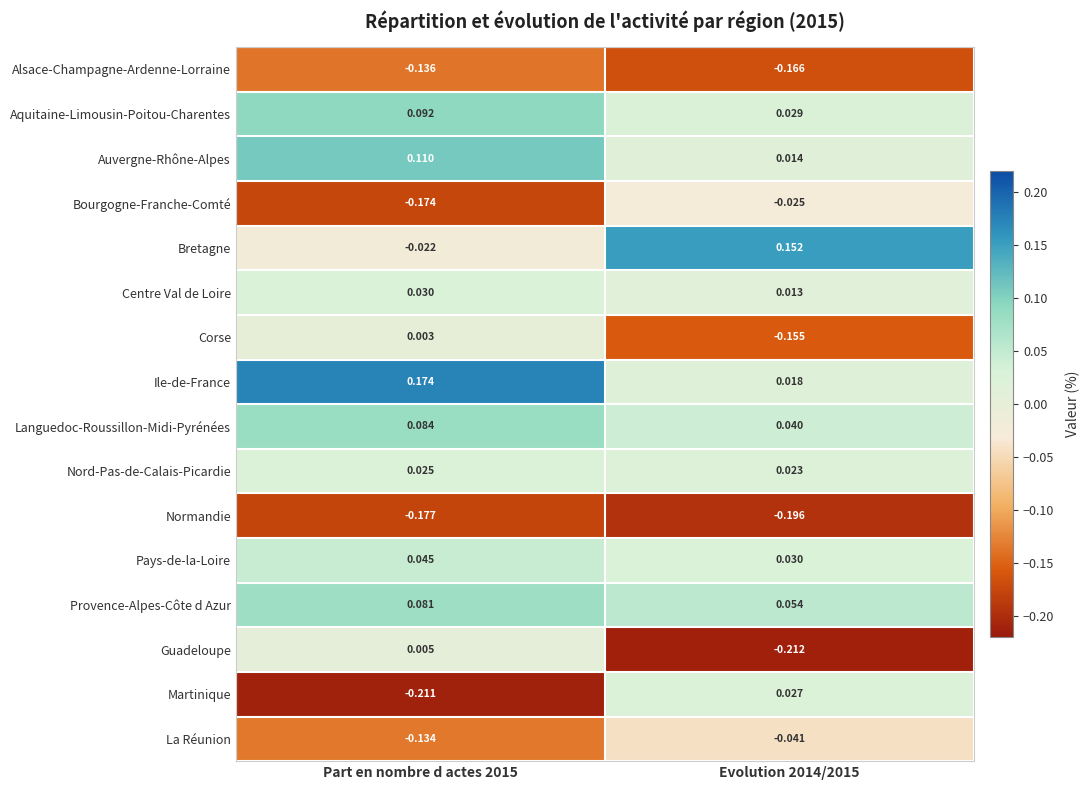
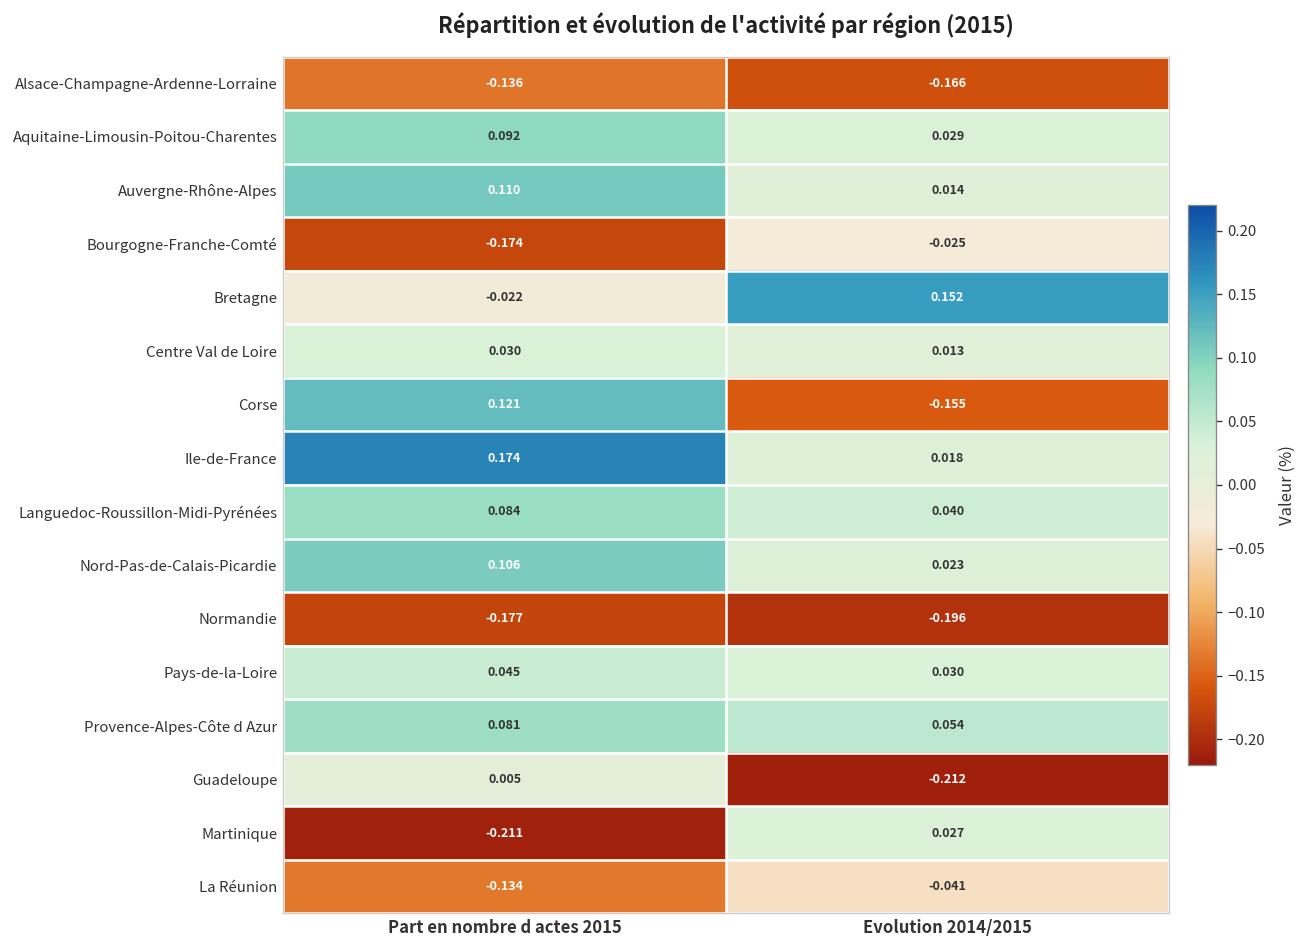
  {
    "Alsace-Champagne-Ardenne-Lorraine": {
      "Part en nombre d actes 2015": -0.136,
      "Evolution 2014/2015": -0.166
    },
    "Aquitaine-Limousin-Poitou-Charentes": {
      "Part en nombre d actes 2015": 0.092,
      "Evolution 2014/2015": 0.029
    },
    "Auvergne-Rhône-Alpes": {
      "Part en nombre d actes 2015": 0.110,
      "Evolution 2014/2015": 0.014
    },
    "Bourgogne-Franche-Comté": {
      "Part en nombre d actes 2015": -0.174,
      "Evolution 2014/2015": -0.025
    },
    "Bretagne": {
      "Part en nombre d actes 2015": -0.022,
      "Evolution 2014/2015": 0.152
    },
    "Centre Val de Loire": {
      "Part en nombre d actes 2015": 0.030,
      "Evolution 2014/2015": 0.013
    },
    "Corse": {
-     "Part en nombre d actes 2015": 0.003,
+     "Part en nombre d actes 2015": 0.121,
      "Evolution 2014/2015": -0.155
    },
    "Ile-de-France": {
      "Part en nombre d actes 2015": 0.174,
      "Evolution 2014/2015": 0.018
    },
    "Languedoc-Roussillon-Midi-Pyrénées": {
      "Part en nombre d actes 2015": 0.084,
      "Evolution 2014/2015": 0.040
    },
    "Nord-Pas-de-Calais-Picardie": {
-     "Part en nombre d actes 2015": 0.025,
+     "Part en nombre d actes 2015": 0.106,
      "Evolution 2014/2015": 0.023
    },
    "Normandie": {
      "Part en nombre d actes 2015": -0.177,
      "Evolution 2014/2015": -0.196
    },
    "Pays-de-la-Loire": {
      "Part en nombre d actes 2015": 0.045,
      "Evolution 2014/2015": 0.030
    },
    "Provence-Alpes-Côte d Azur": {
      "Part en nombre d actes 2015": 0.081,
      "Evolution 2014/2015": 0.054
    },
    "Guadeloupe": {
      "Part en nombre d actes 2015": 0.005,
      "Evolution 2014/2015": -0.212
    },
    "Martinique": {
      "Part en nombre d actes 2015": -0.211,
      "Evolution 2014/2015": 0.027
    },
    "La Réunion": {
      "Part en nombre d actes 2015": -0.134,
      "Evolution 2014/2015": -0.041
    }
  }
